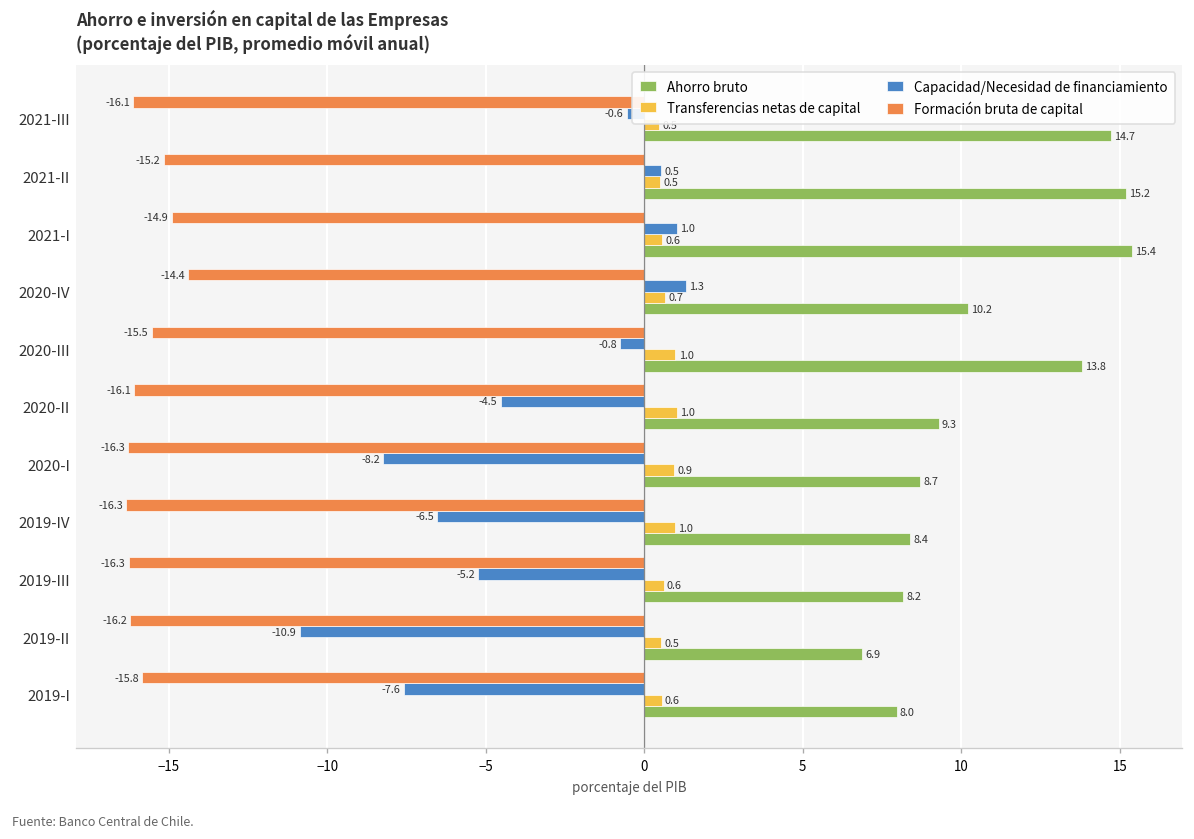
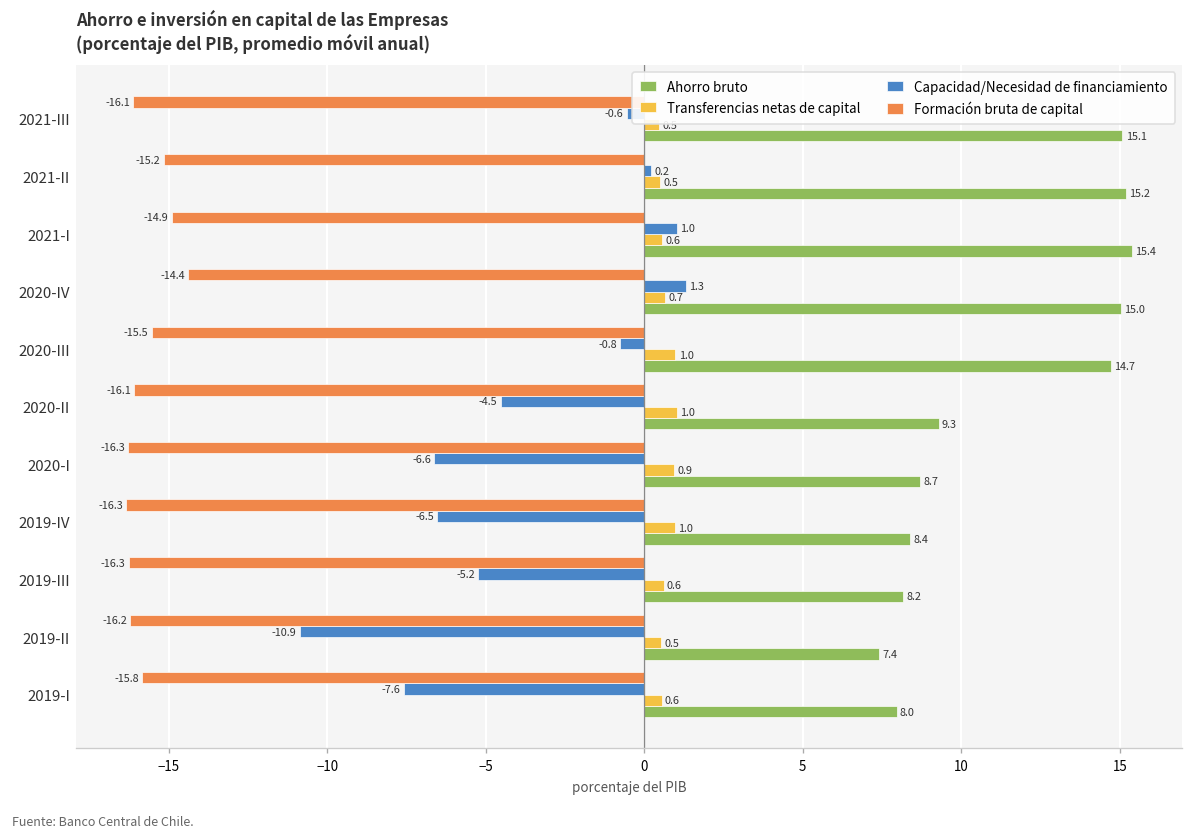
  {
    "Ahorro bruto": {
-     "2021-III": 14.7,
+     "2021-III": 15.1,
      "2021-II": 15.2,
      "2021-I": 15.4,
-     "2020-IV": 10.2,
-     "2020-III": 13.8,
+     "2020-IV": 15.0,
+     "2020-III": 14.7,
      "2020-II": 9.3,
      "2020-I": 8.7,
      "2019-IV": 8.4,
      "2019-III": 8.2,
-     "2019-II": 6.9,
+     "2019-II": 7.4,
      "2019-I": 8.0
    },
    "Capacidad/Necesidad de financiamiento": {
      "2021-III": -0.6,
-     "2021-II": 0.5,
+     "2021-II": 0.2,
      "2021-I": 1.0,
      "2020-IV": 1.3,
      "2020-III": -0.8,
      "2020-II": -4.5,
-     "2020-I": -8.2,
+     "2020-I": -6.6,
      "2019-IV": -6.5,
      "2019-III": -5.2,
      "2019-II": -10.9,
      "2019-I": -7.6
    }
  }
